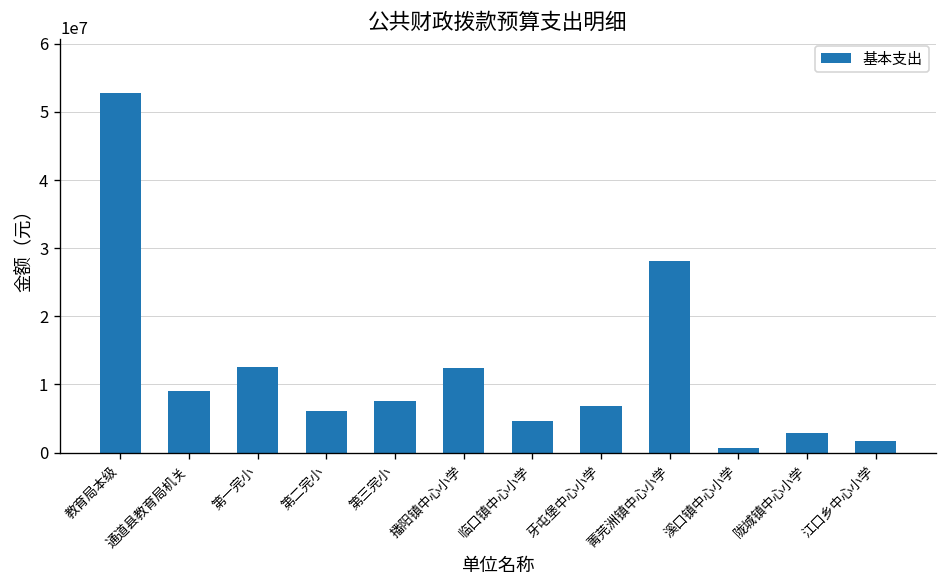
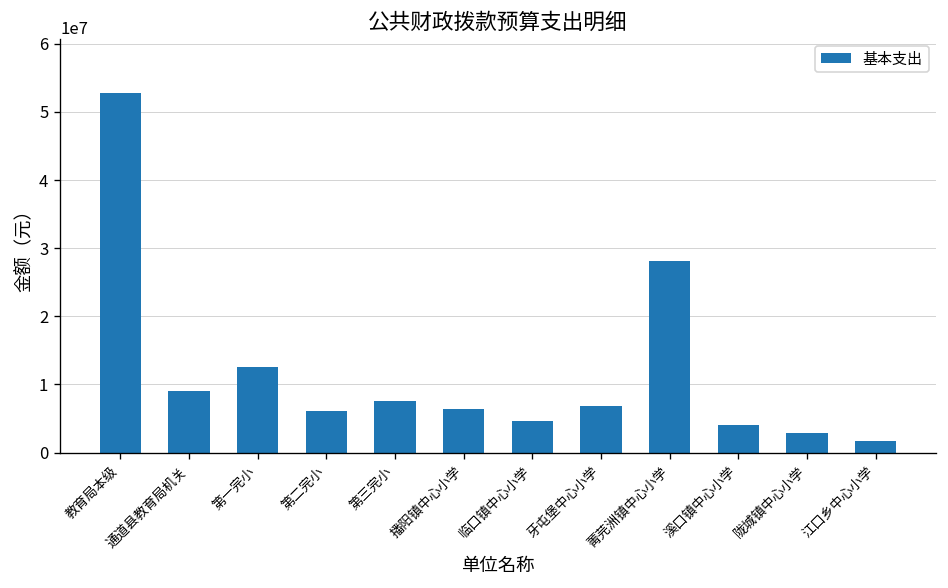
  {
    "教育局本级": 53000000,
    "通道县教育局机关": 9000000,
    "第一完小": 13000000,
    "第二完小": 6000000,
    "第三完小": 8000000,
-   "播阳镇中心小学": 12000000,
+   "播阳镇中心小学": 6000000,
    "临口镇中心小学": 5000000,
    "牙屯堡中心小学": 7000000,
    "菁芫洲镇中心小学": 28000000,
-   "溪口镇中心小学": 1000000,
+   "溪口镇中心小学": 4000000,
    "陇城镇中心小学": 3000000,
    "江口乡中心小学": 2000000
  }
